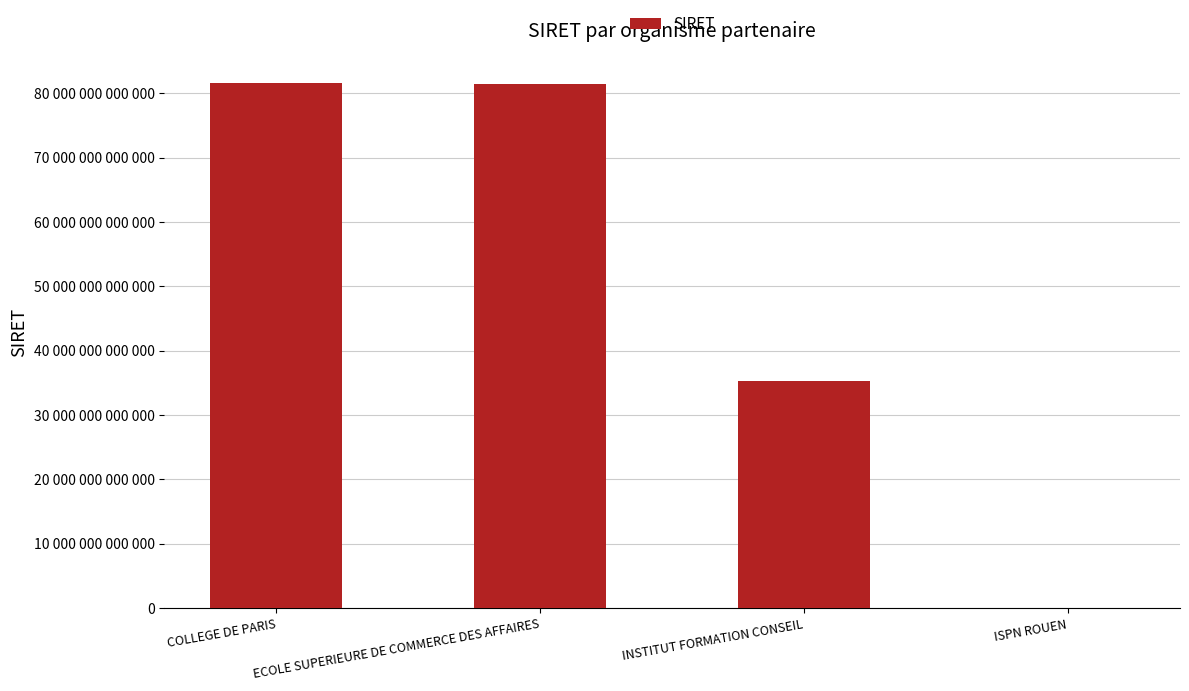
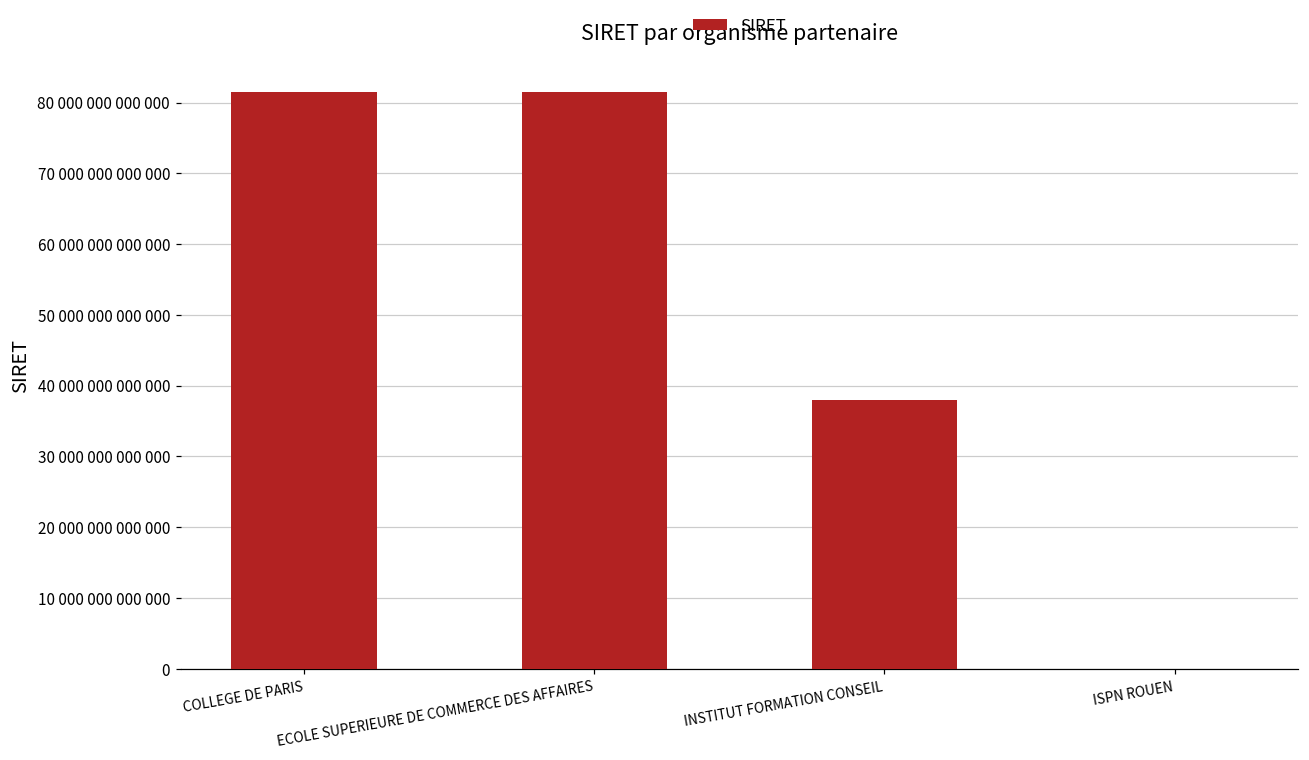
  {
    "COLLEGE DE PARIS": 82000000000000,
    "ECOLE SUPERIEURE DE COMMERCE DES AFFAIRES": 81000000000000,
-   "INSTITUT FORMATION CONSEIL": 35000000000000,
+   "INSTITUT FORMATION CONSEIL": 38000000000000,
    "ISPN ROUEN": 0
  }
